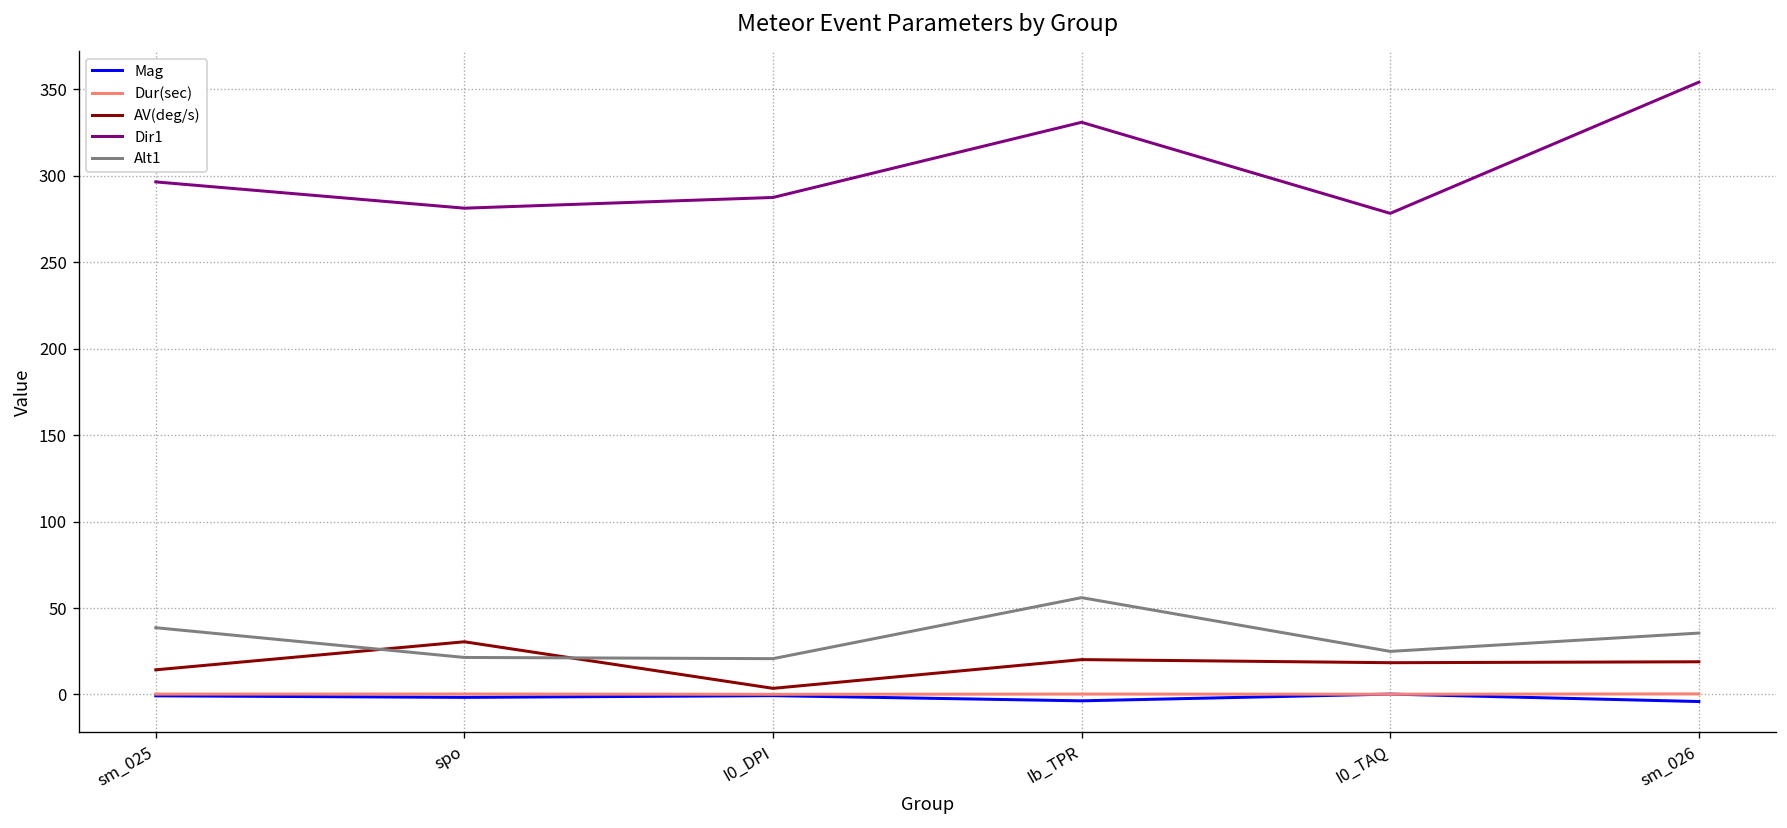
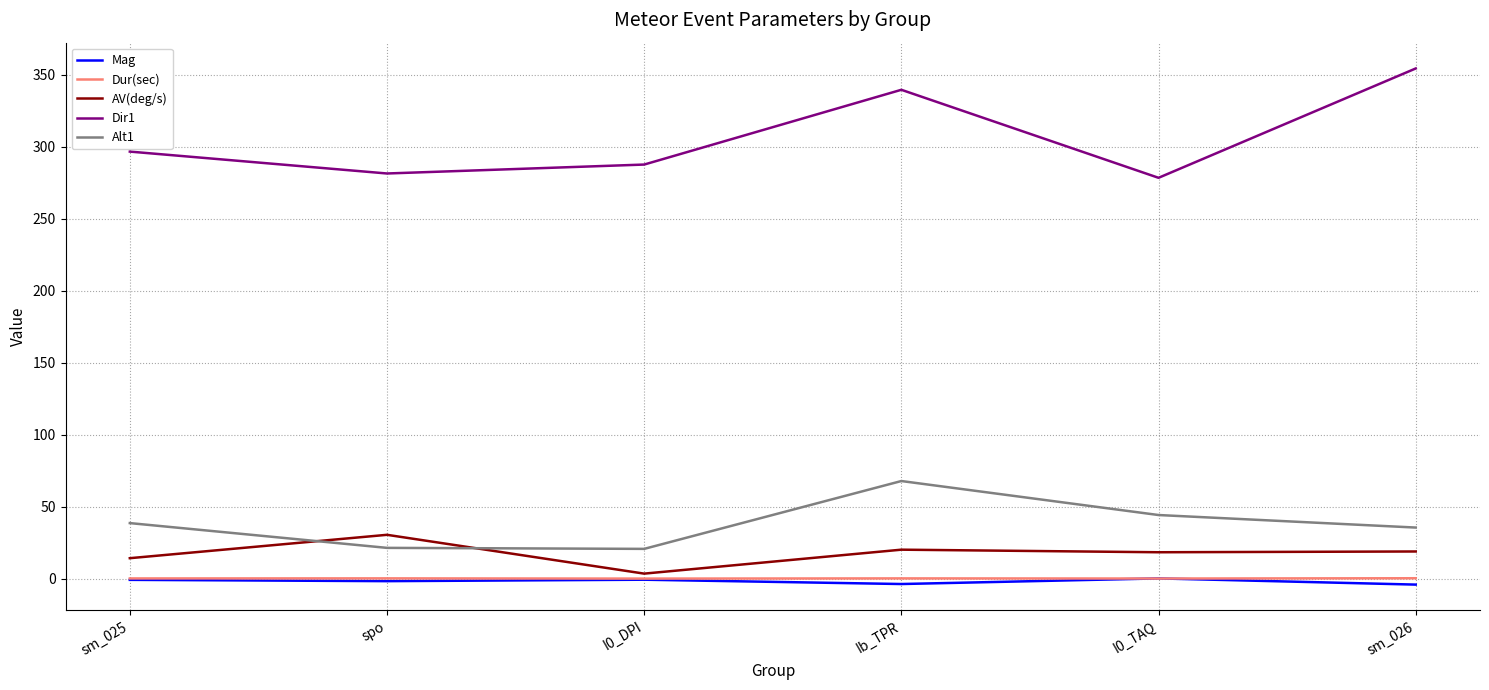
  {
    "Mag": {
      "spo": -2,
      "Ib_TPR": -4,
      "sm_026": -4
    },
    "Dur(sec)": {
      "spo": 0,
      "Ib_TPR": 0,
      "sm_026": 0
    },
    "AV(deg/s)": {
      "sm_025": 14,
      "spo": 30,
      "I0_DPI": 4,
      "Ib_TPR": 20,
      "I0_TAQ": 18,
      "sm_026": 19
    },
    "Dir1": {
      "sm_025": 297,
      "spo": 281,
      "I0_DPI": 288,
-     "Ib_TPR": 331,
+     "Ib_TPR": 339,
      "I0_TAQ": 278,
      "sm_026": 354
    },
    "Alt1": {
      "sm_025": 39,
      "spo": 21,
      "I0_DPI": 21,
-     "Ib_TPR": 56,
-     "I0_TAQ": 25,
+     "Ib_TPR": 68,
+     "I0_TAQ": 44,
      "sm_026": 36
    }
  }
